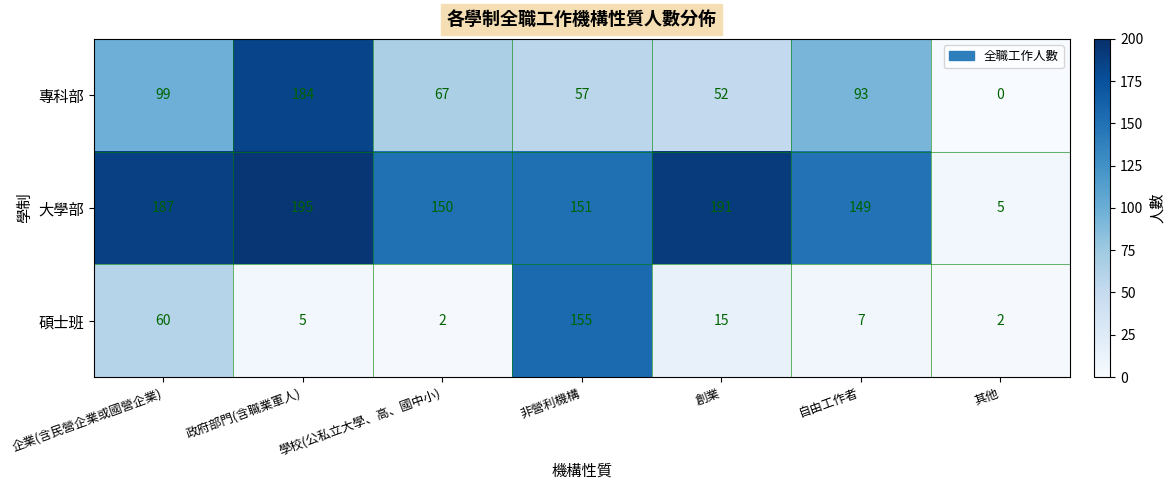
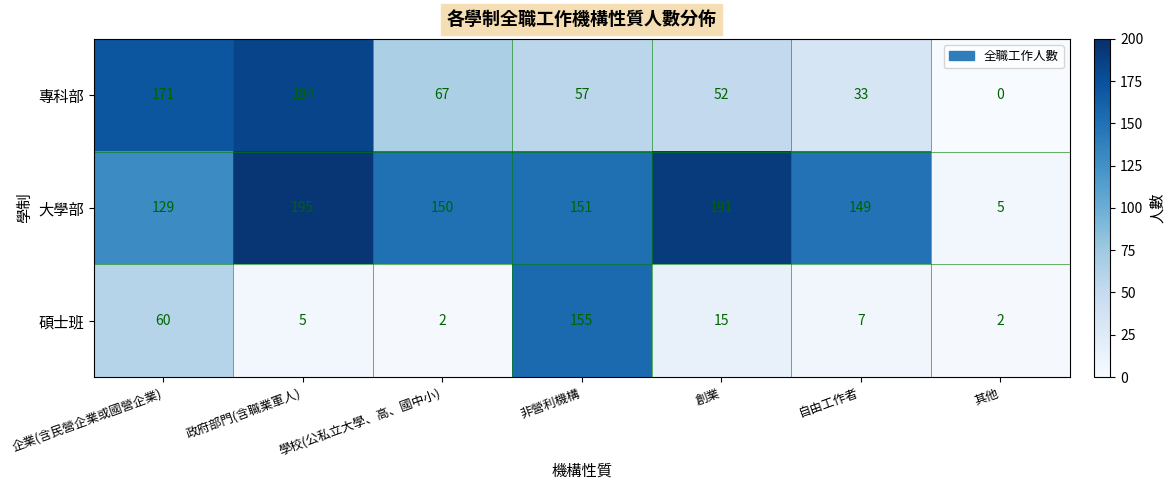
  {
    "專科部": {
-     "企業(含民營企業或國營企業)": 99,
+     "企業(含民營企業或國營企業)": 171,
      "政府部門(含職業軍人)": 184,
      "學校(公私立大學、高、國中小)": 67,
      "非營利機構": 57,
      "創業": 52,
-     "自由工作者": 93,
+     "自由工作者": 33,
      "其他": 0
    },
    "大學部": {
-     "企業(含民營企業或國營企業)": 187,
+     "企業(含民營企業或國營企業)": 129,
      "政府部門(含職業軍人)": 195,
      "學校(公私立大學、高、國中小)": 150,
      "非營利機構": 151,
      "創業": 191,
      "自由工作者": 149,
      "其他": 5
    },
    "碩士班": {
      "企業(含民營企業或國營企業)": 60,
      "政府部門(含職業軍人)": 5,
      "學校(公私立大學、高、國中小)": 2,
      "非營利機構": 155,
      "創業": 15,
      "自由工作者": 7,
      "其他": 2
    }
  }
